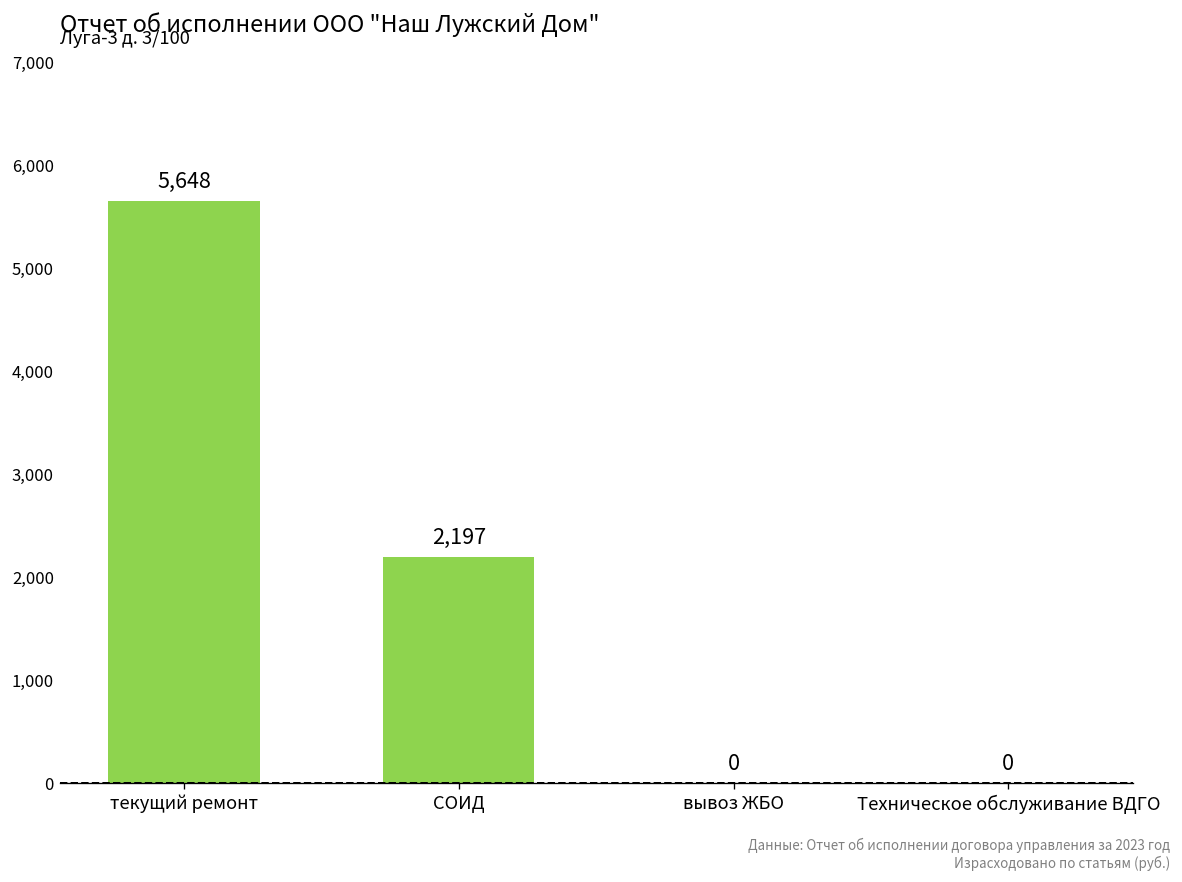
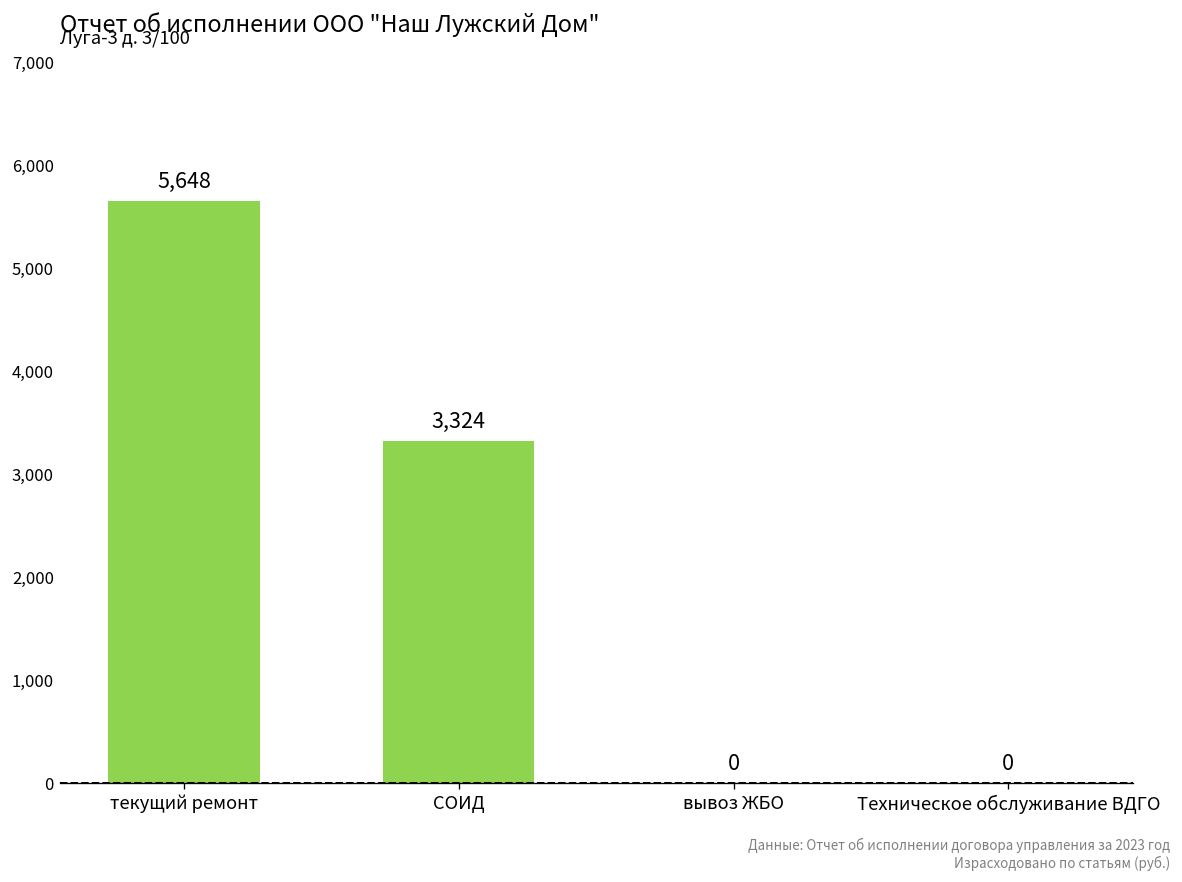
  {
    "текущий ремонт": "5,648",
-   "СОИД": "2,197",
+   "СОИД": "3,324",
    "вывоз ЖБО": "0",
    "Техническое обслуживание ВДГО": "0"
  }
